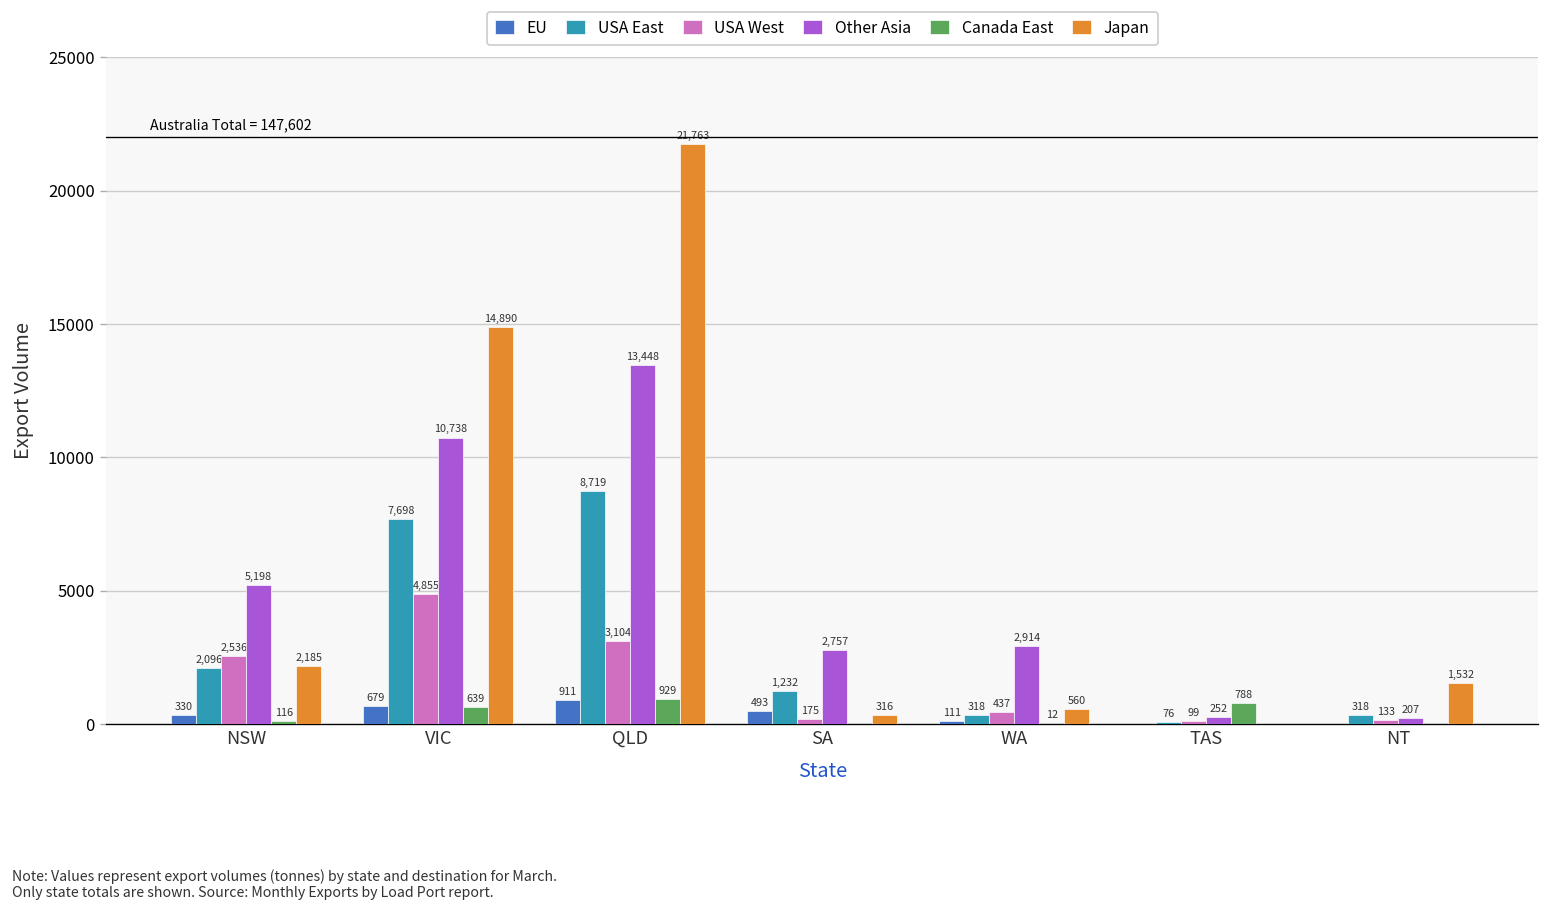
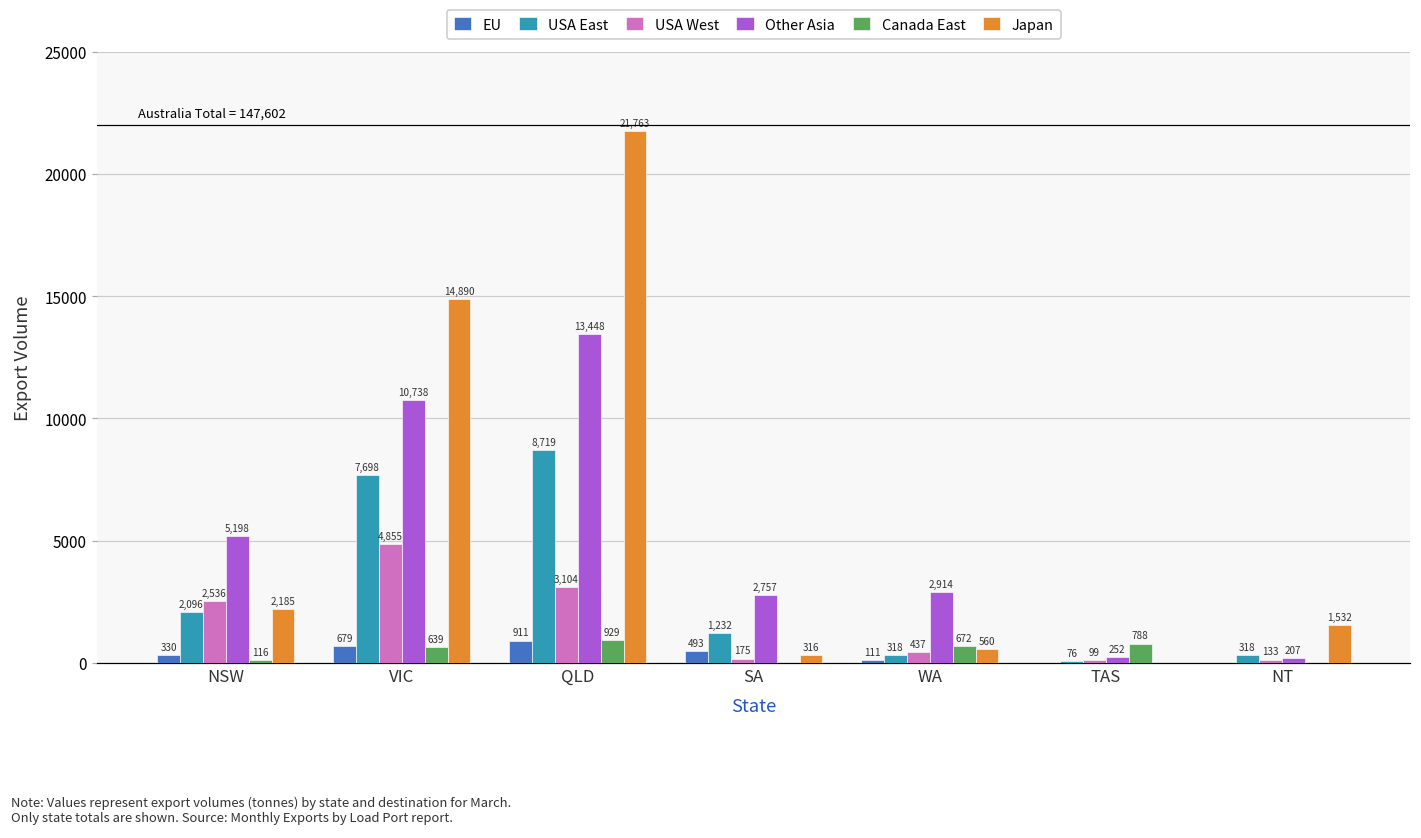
  {
    "Canada East": {
      "NSW": "116",
      "VIC": "639",
      "QLD": "929",
-     "WA": "12",
+     "WA": "672",
      "TAS": "788"
    },
    "Japan": {
      "NSW": "2,185",
      "VIC": "14,890",
      "QLD": "21,763",
      "SA": "316",
      "WA": "560",
      "NT": "1,532"
    }
  }
